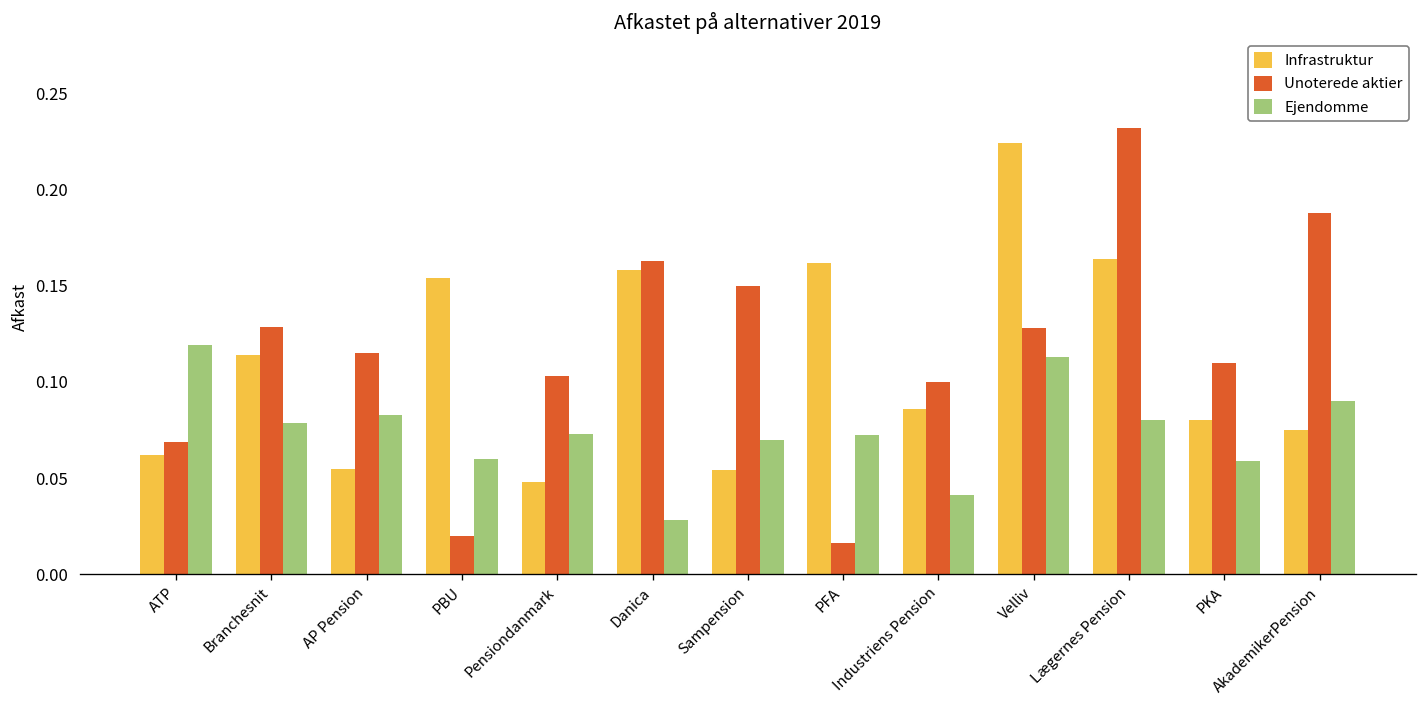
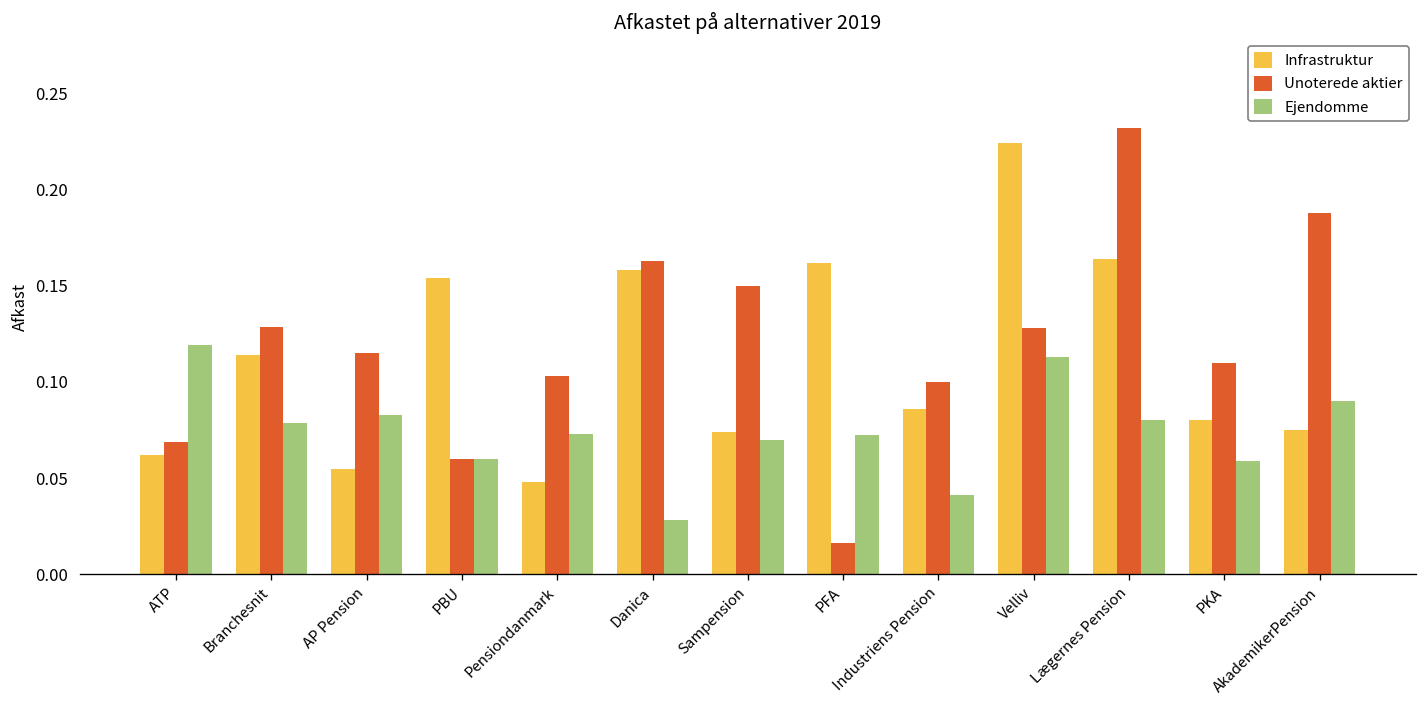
  {
    "Infrastruktur": {
      "ATP": 0.062,
      "Branchesnit": 0.114,
      "AP Pension": 0.055,
      "PBU": 0.154,
      "Pensiondanmark": 0.048,
      "Danica": 0.158,
-     "Sampension": 0.054,
+     "Sampension": 0.074,
      "PFA": 0.162,
      "Industriens Pension": 0.086,
      "Velliv": 0.224,
      "Lægernes Pension": 0.164,
      "PKA": 0.080,
      "AkademikerPension": 0.075
    },
    "Unoterede aktier": {
      "ATP": 0.07,
      "Branchesnit": 0.13,
      "AP Pension": 0.115,
-     "PBU": 0.02,
+     "PBU": 0.06,
      "Pensiondanmark": 0.103,
      "Danica": 0.163,
      "Sampension": 0.15,
      "PFA": 0.016,
      "Industriens Pension": 0.10,
      "Velliv": 0.128,
      "Lægernes Pension": 0.232,
      "PKA": 0.11,
      "AkademikerPension": 0.188
    },
    "Ejendomme": {
      "ATP": 0.119,
      "Branchesnit": 0.079,
      "AP Pension": 0.083,
      "PBU": 0.060,
      "Pensiondanmark": 0.073,
      "Danica": 0.028,
      "Sampension": 0.070,
      "PFA": 0.073,
      "Industriens Pension": 0.041,
      "Velliv": 0.113,
      "Lægernes Pension": 0.080,
      "PKA": 0.059,
      "AkademikerPension": 0.090
    }
  }
